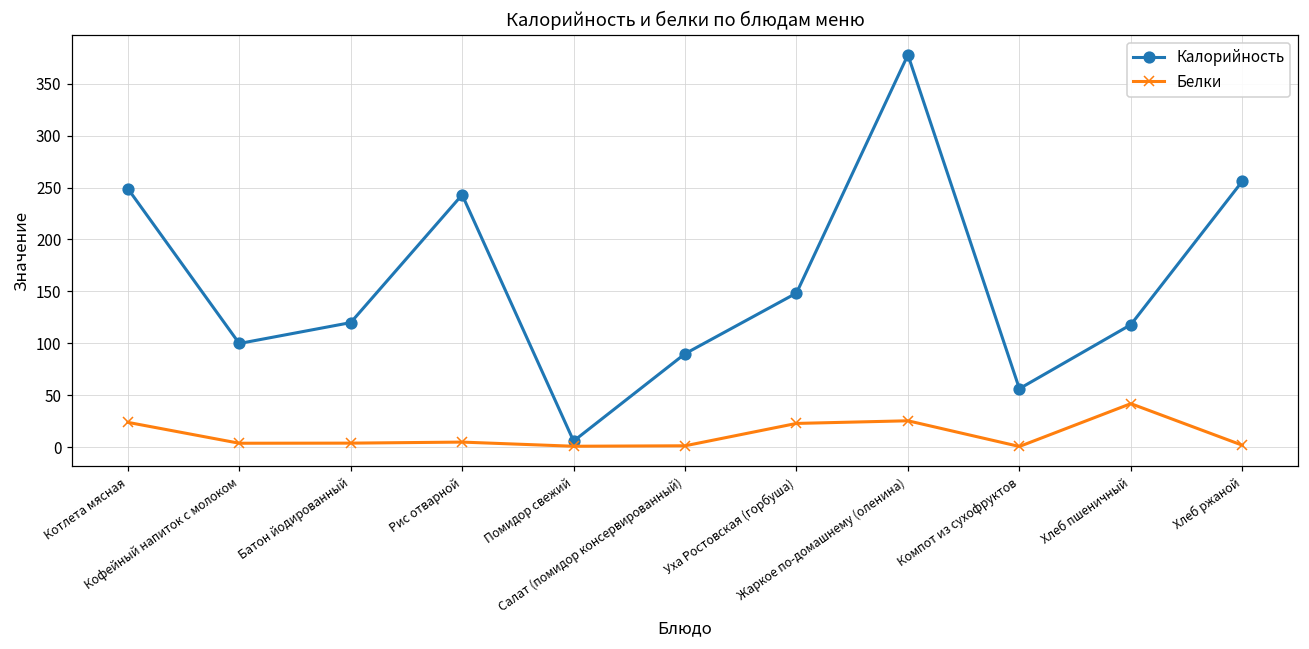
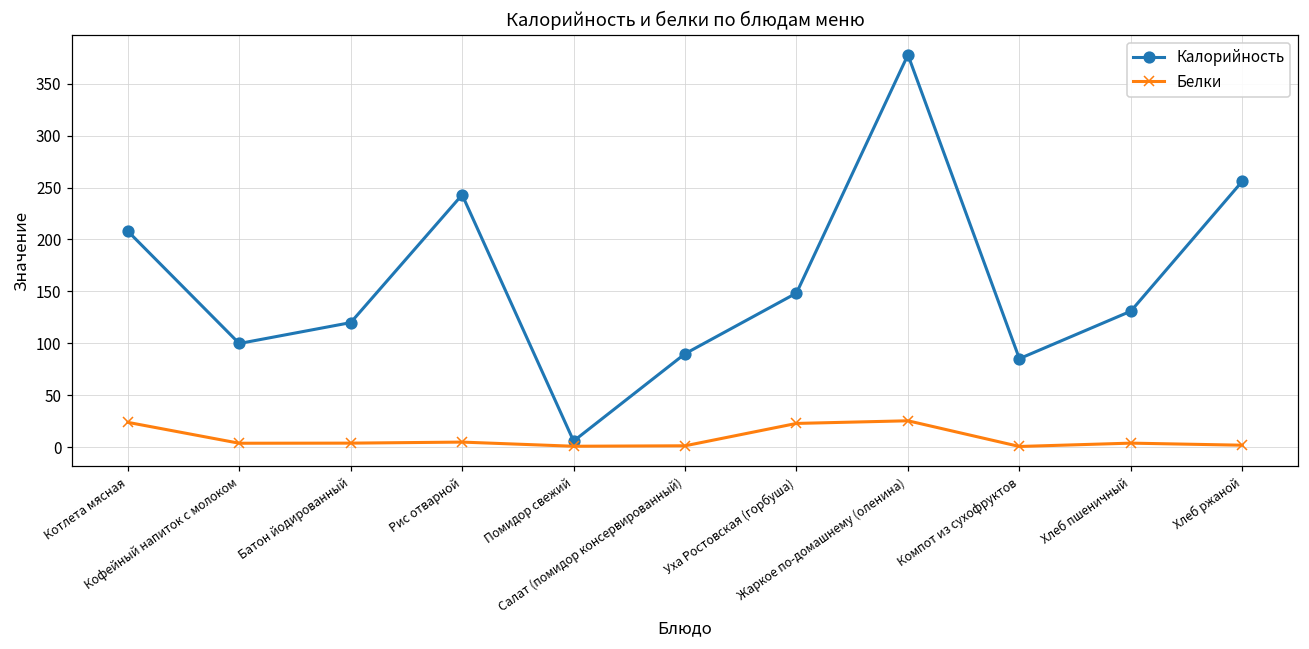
  {
    "Калорийность": {
-     "Котлета мясная": 250,
+     "Котлета мясная": 210,
      "Кофейный напиток с молоком": 100,
      "Батон йодированный": 120,
      "Рис отварной": 240,
      "Помидор свежий": 10,
      "Салат (помидор консервированный)": 90,
      "Уха Ростовская (горбуша)": 150,
      "Жаркое по-домашнему (оленина)": 380,
-     "Компот из сухофруктов": 60,
-     "Хлеб пшеничный": 120,
+     "Компот из сухофруктов": 90,
+     "Хлеб пшеничный": 130,
      "Хлеб ржаной": 260
    },
    "Белки": {
      "Котлета мясная": 20,
      "Кофейный напиток с молоком": 0,
      "Батон йодированный": 0,
      "Рис отварной": 10,
      "Помидор свежий": 0,
      "Салат (помидор консервированный)": 0,
      "Уха Ростовская (горбуша)": 20,
      "Жаркое по-домашнему (оленина)": 30,
      "Компот из сухофруктов": 0,
-     "Хлеб пшеничный": 40,
+     "Хлеб пшеничный": 0,
      "Хлеб ржаной": 0
    }
  }
